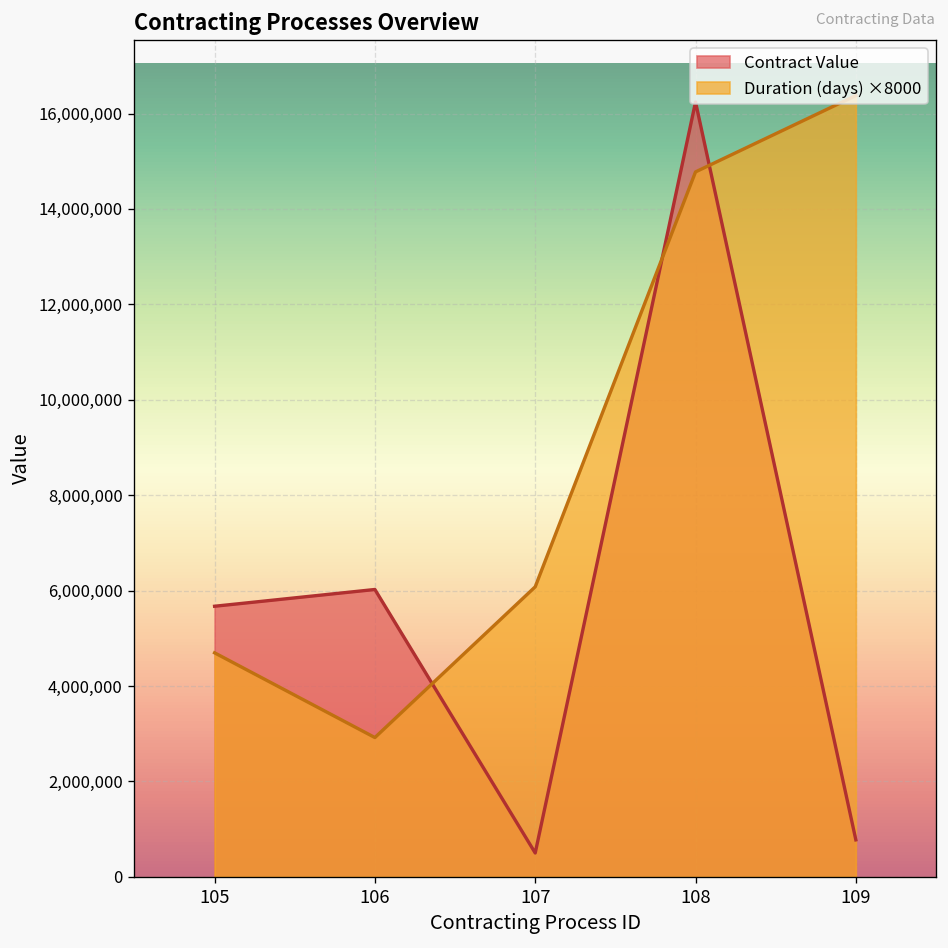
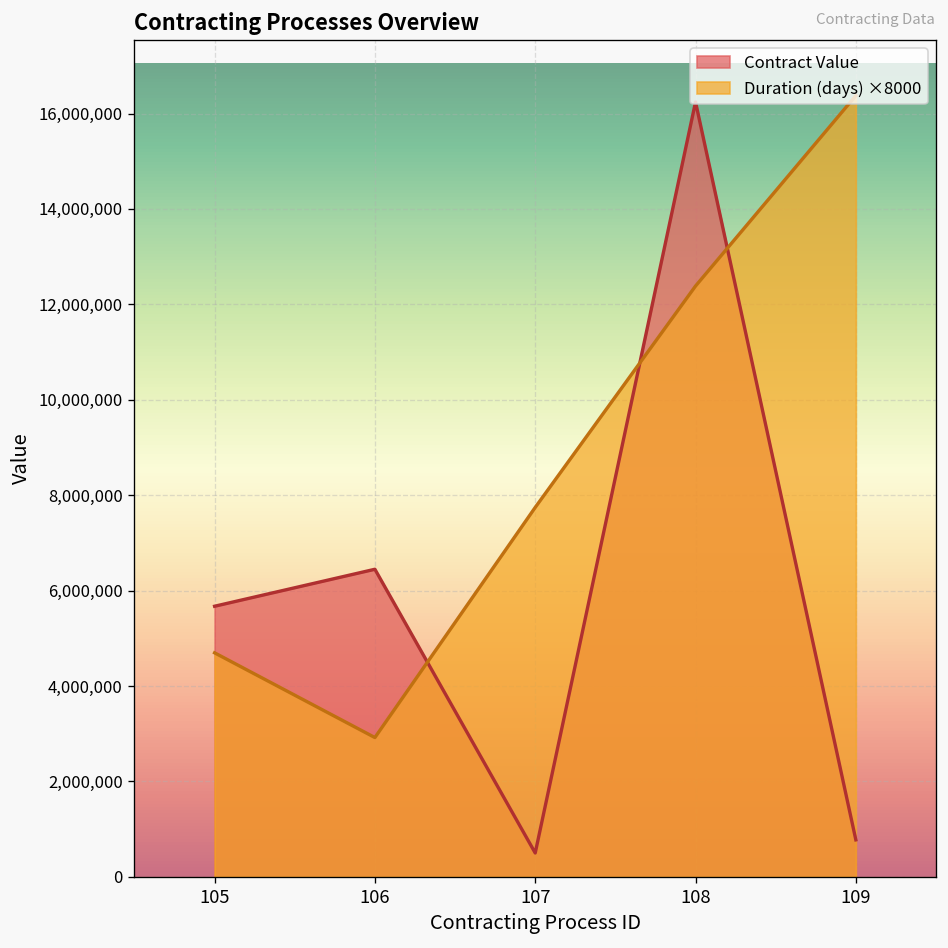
  {
    "Contract Value": {
      "105": "5,700,000",
-     "106": "6,000,000",
+     "106": "6,400,000",
      "107": "500,000",
      "109": "800,000"
    },
    "Duration (days) ×8000": {
      "105": "4,700,000",
      "106": "2,900,000",
-     "107": "6,100,000",
-     "108": "14,800,000"
+     "107": "7,700,000",
+     "108": "12,400,000"
    }
  }
